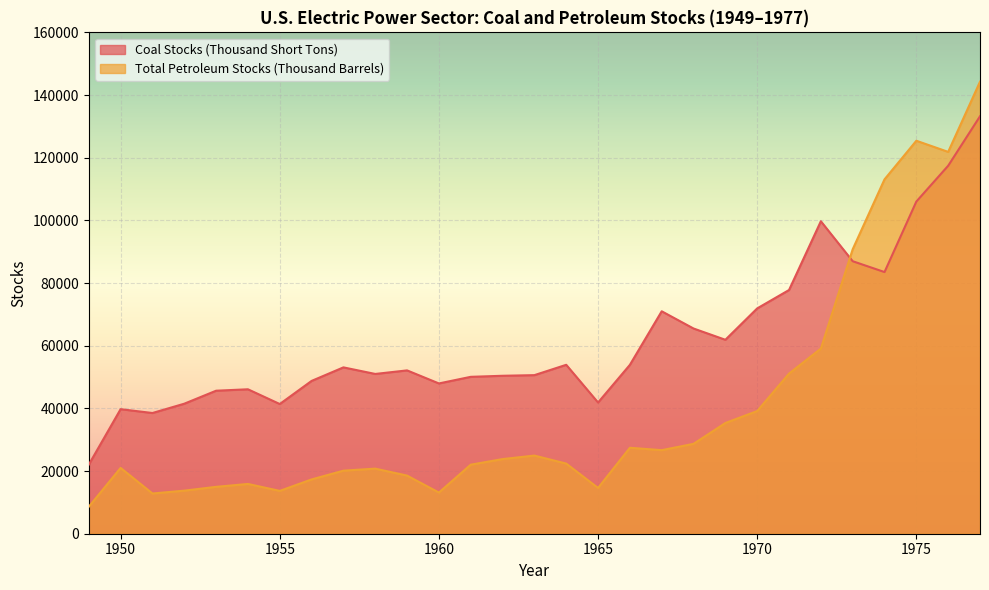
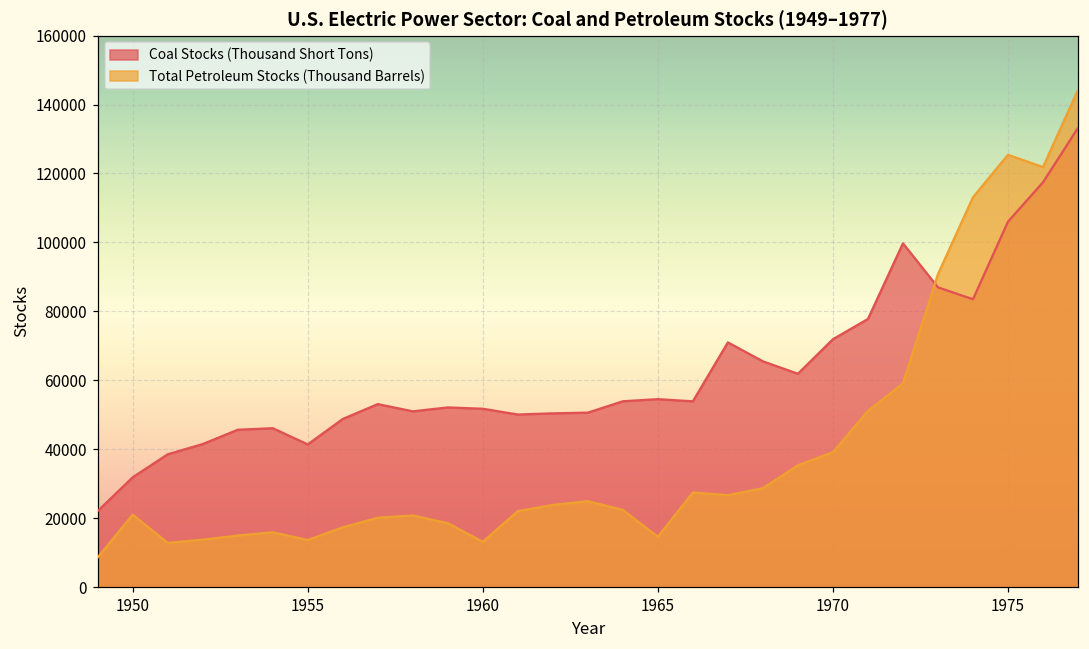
  {
    "Coal Stocks (Thousand Short Tons)": {
-     "1950": 40000,
+     "1950": 32000,
      "1955": 41000,
-     "1960": 48000,
-     "1965": 42000,
+     "1960": 52000,
+     "1965": 55000,
      "1970": 72000,
      "1975": 106000
    },
    "Total Petroleum Stocks (Thousand Barrels)": {
      "1950": 21000,
      "1955": 14000,
      "1960": 13000,
      "1965": 15000,
      "1970": 39000,
      "1975": 125000
    }
  }
